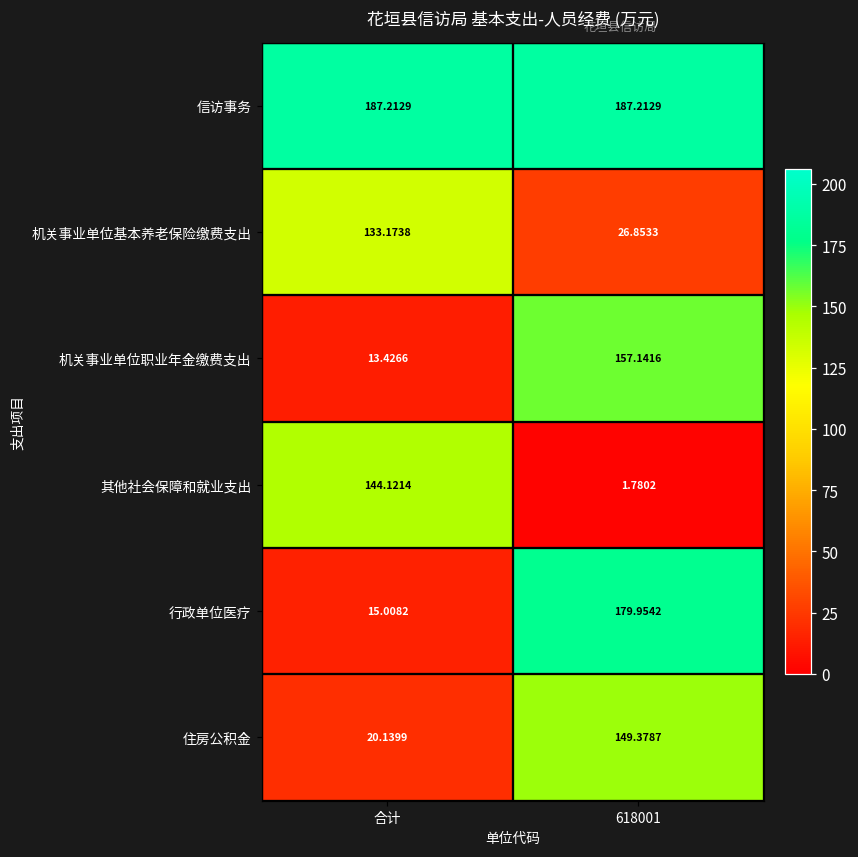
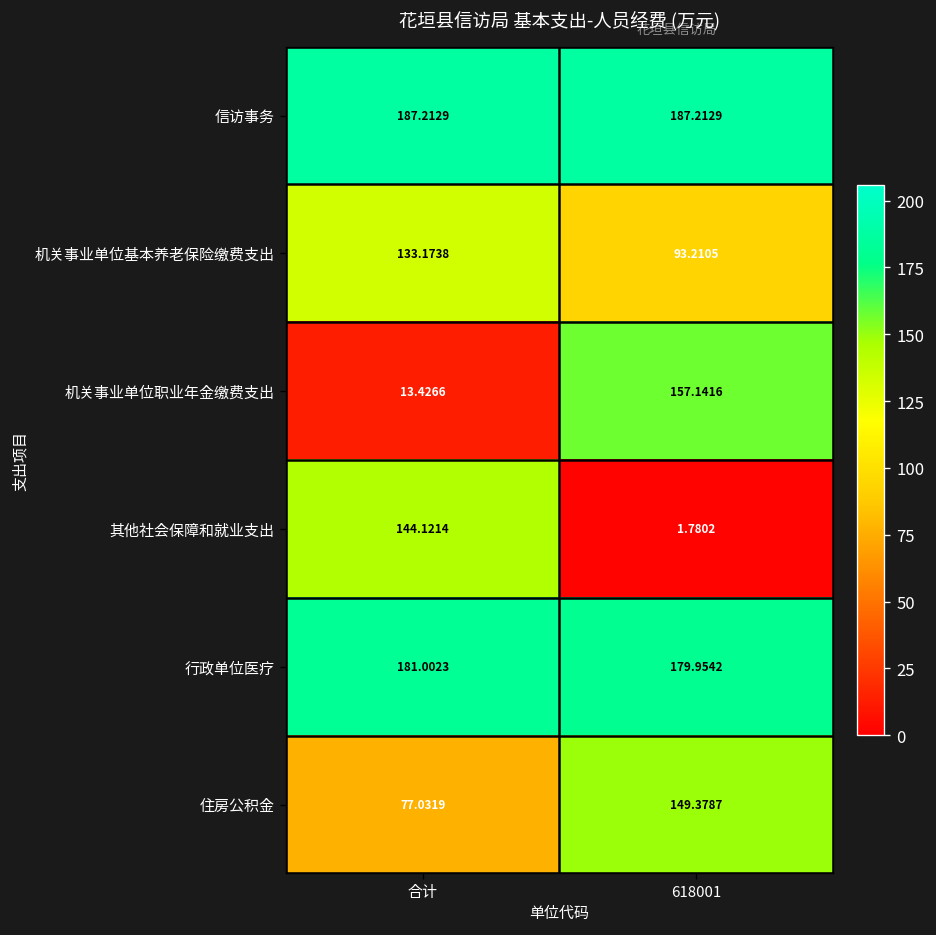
  {
    "信访事务": {
      "合计": 187.2129,
      "618001": 187.2129
    },
    "机关事业单位基本养老保险缴费支出": {
      "合计": 133.1738,
-     "618001": 26.8533
+     "618001": 93.2105
    },
    "机关事业单位职业年金缴费支出": {
      "合计": 13.4266,
      "618001": 157.1416
    },
    "其他社会保障和就业支出": {
      "合计": 144.1214,
      "618001": 1.7802
    },
    "行政单位医疗": {
-     "合计": 15.0082,
+     "合计": 181.0023,
      "618001": 179.9542
    },
    "住房公积金": {
-     "合计": 20.1399,
+     "合计": 77.0319,
      "618001": 149.3787
    }
  }
